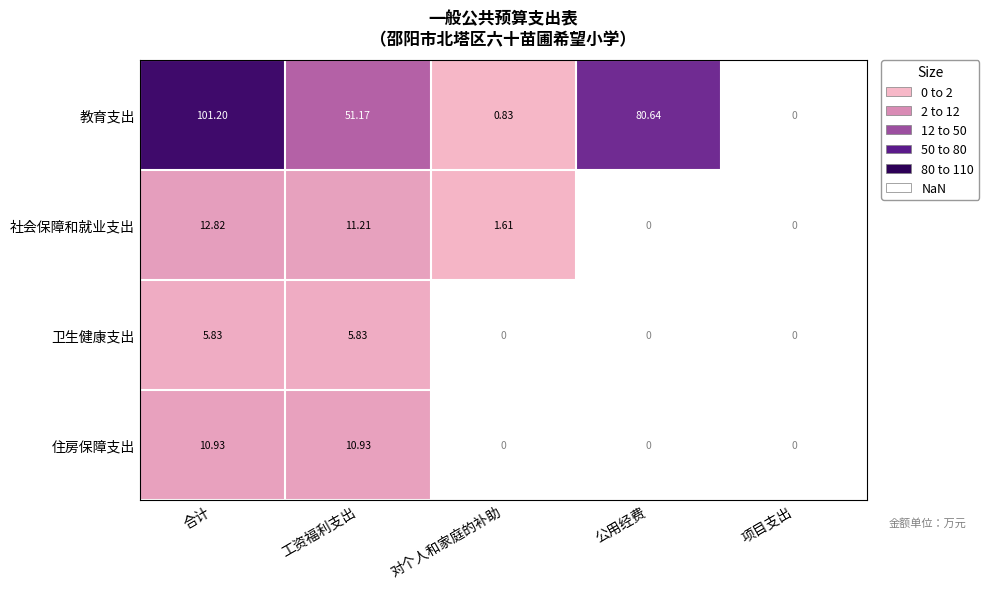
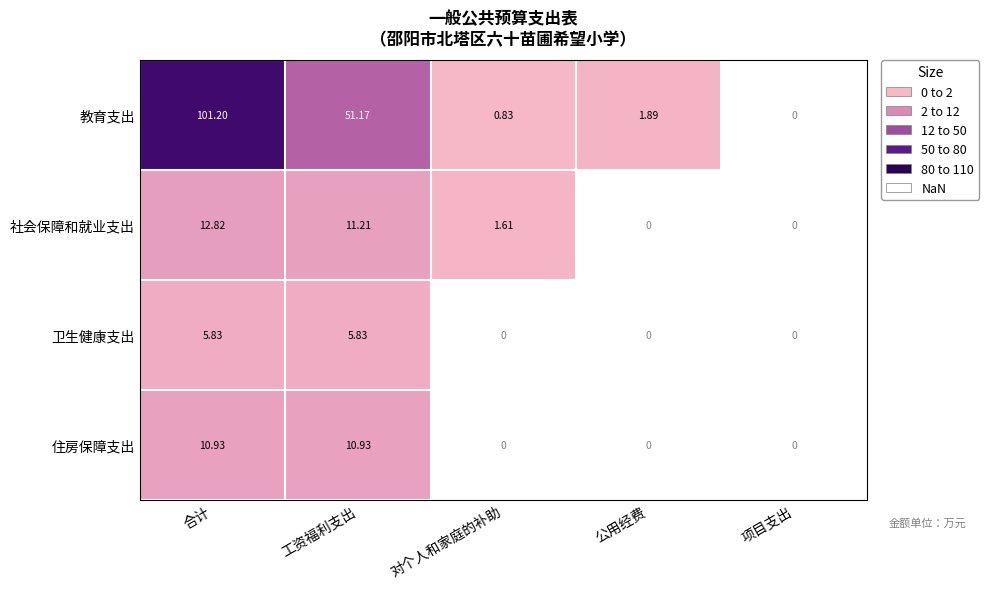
  {
    "教育支出": {
      "合计": 101.20,
      "工资福利支出": 51.17,
      "对个人和家庭的补助": 0.83,
-     "公用经费": 80.64
+     "公用经费": 1.89
    },
    "社会保障和就业支出": {
      "合计": 12.82,
      "工资福利支出": 11.21,
      "对个人和家庭的补助": 1.61
    },
    "卫生健康支出": {
      "合计": 5.83,
      "工资福利支出": 5.83
    },
    "住房保障支出": {
      "合计": 10.93,
      "工资福利支出": 10.93
    }
  }
